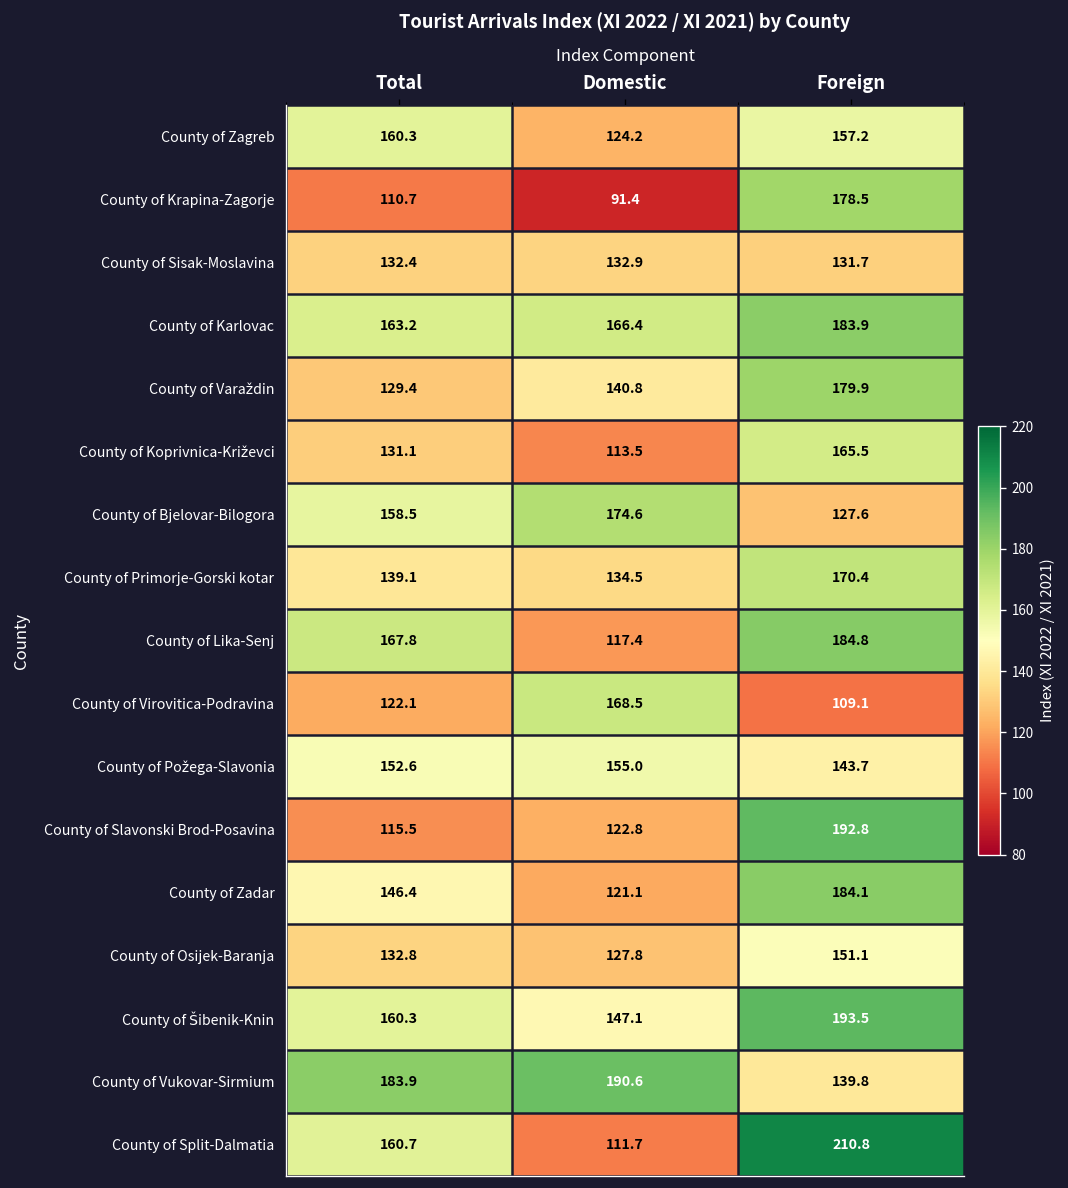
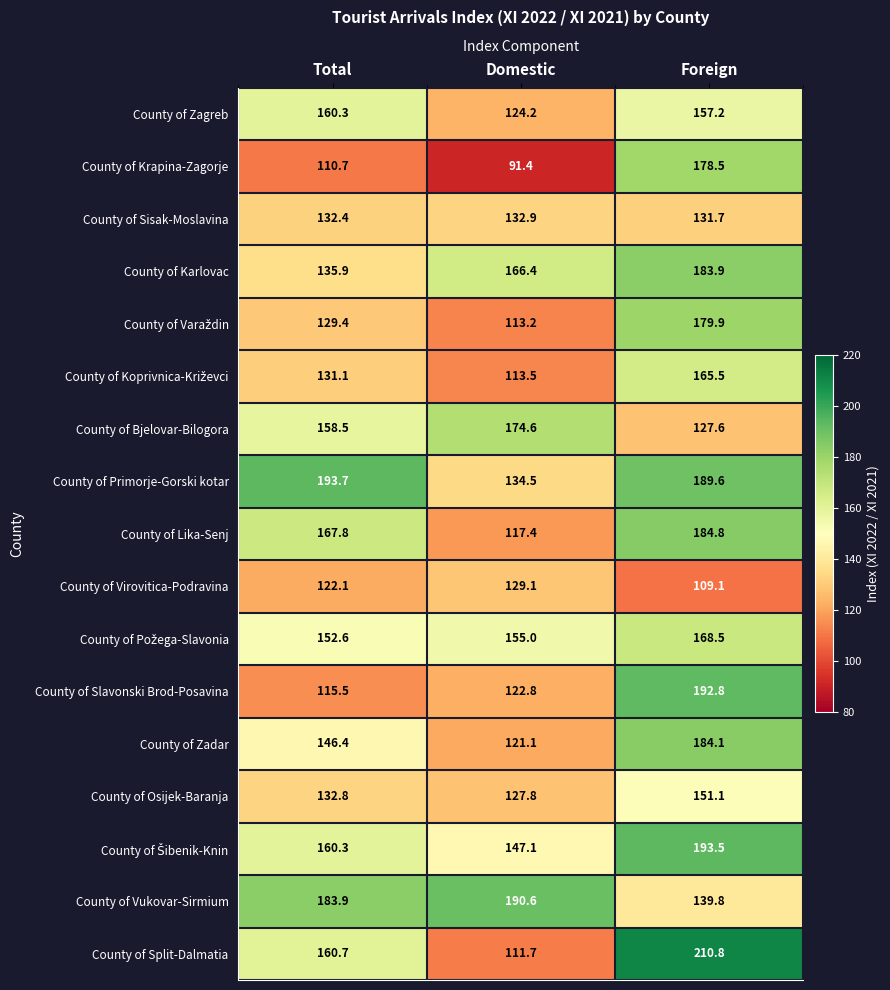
  {
    "County of Zagreb": {
      "Total": 160.3,
      "Domestic": 124.2,
      "Foreign": 157.2
    },
    "County of Krapina-Zagorje": {
      "Total": 110.7,
      "Domestic": 91.4,
      "Foreign": 178.5
    },
    "County of Sisak-Moslavina": {
      "Total": 132.4,
      "Domestic": 132.9,
      "Foreign": 131.7
    },
    "County of Karlovac": {
-     "Total": 163.2,
+     "Total": 135.9,
      "Domestic": 166.4,
      "Foreign": 183.9
    },
    "County of Varaždin": {
      "Total": 129.4,
-     "Domestic": 140.8,
+     "Domestic": 113.2,
      "Foreign": 179.9
    },
    "County of Koprivnica-Križevci": {
      "Total": 131.1,
      "Domestic": 113.5,
      "Foreign": 165.5
    },
    "County of Bjelovar-Bilogora": {
      "Total": 158.5,
      "Domestic": 174.6,
      "Foreign": 127.6
    },
    "County of Primorje-Gorski kotar": {
-     "Total": 139.1,
+     "Total": 193.7,
      "Domestic": 134.5,
-     "Foreign": 170.4
+     "Foreign": 189.6
    },
    "County of Lika-Senj": {
      "Total": 167.8,
      "Domestic": 117.4,
      "Foreign": 184.8
    },
    "County of Virovitica-Podravina": {
      "Total": 122.1,
-     "Domestic": 168.5,
+     "Domestic": 129.1,
      "Foreign": 109.1
    },
    "County of Požega-Slavonia": {
      "Total": 152.6,
      "Domestic": 155.0,
-     "Foreign": 143.7
+     "Foreign": 168.5
    },
    "County of Slavonski Brod-Posavina": {
      "Total": 115.5,
      "Domestic": 122.8,
      "Foreign": 192.8
    },
    "County of Zadar": {
      "Total": 146.4,
      "Domestic": 121.1,
      "Foreign": 184.1
    },
    "County of Osijek-Baranja": {
      "Total": 132.8,
      "Domestic": 127.8,
      "Foreign": 151.1
    },
    "County of Šibenik-Knin": {
      "Total": 160.3,
      "Domestic": 147.1,
      "Foreign": 193.5
    },
    "County of Vukovar-Sirmium": {
      "Total": 183.9,
      "Domestic": 190.6,
      "Foreign": 139.8
    },
    "County of Split-Dalmatia": {
      "Total": 160.7,
      "Domestic": 111.7,
      "Foreign": 210.8
    }
  }
